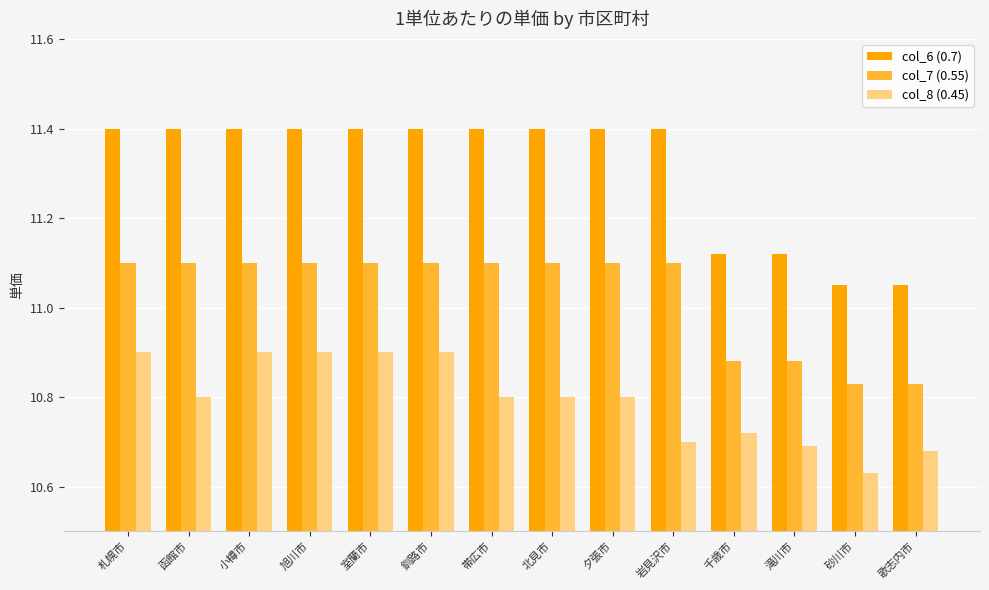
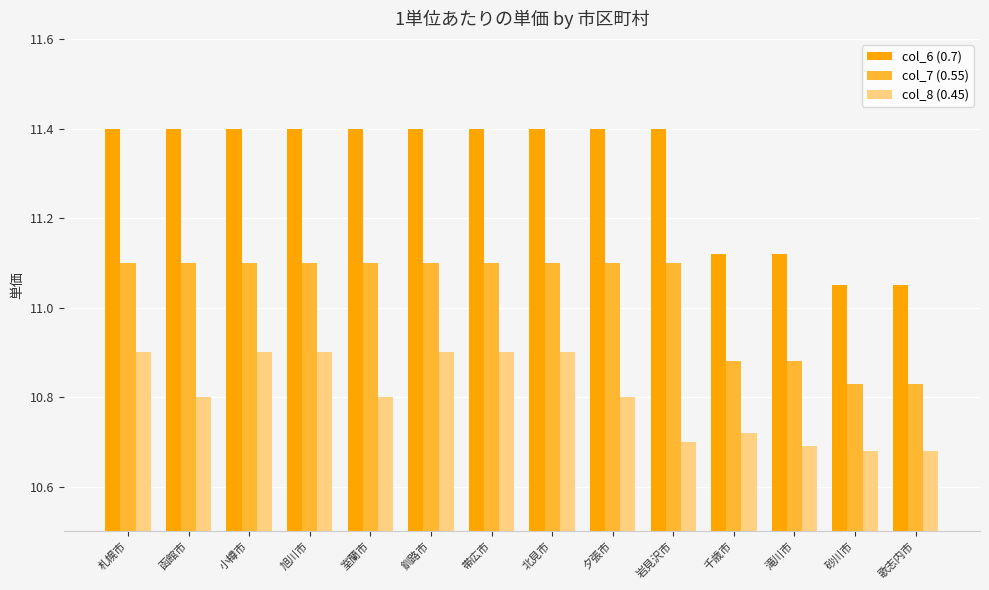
  {
    "col_8 (0.45)": {
      "札幌市": 10.90,
      "函館市": 10.80,
      "小樽市": 10.90,
      "旭川市": 10.90,
-     "室蘭市": 10.9,
+     "室蘭市": 10.8,
      "釧路市": 10.90,
-     "帯広市": 10.8,
-     "北見市": 10.8,
+     "帯広市": 10.9,
+     "北見市": 10.9,
      "夕張市": 10.80,
      "岩見沢市": 10.70,
      "千歳市": 10.72,
      "滝川市": 10.69,
-     "砂川市": 10.63,
+     "砂川市": 10.68,
      "歌志内市": 10.68
    }
  }
